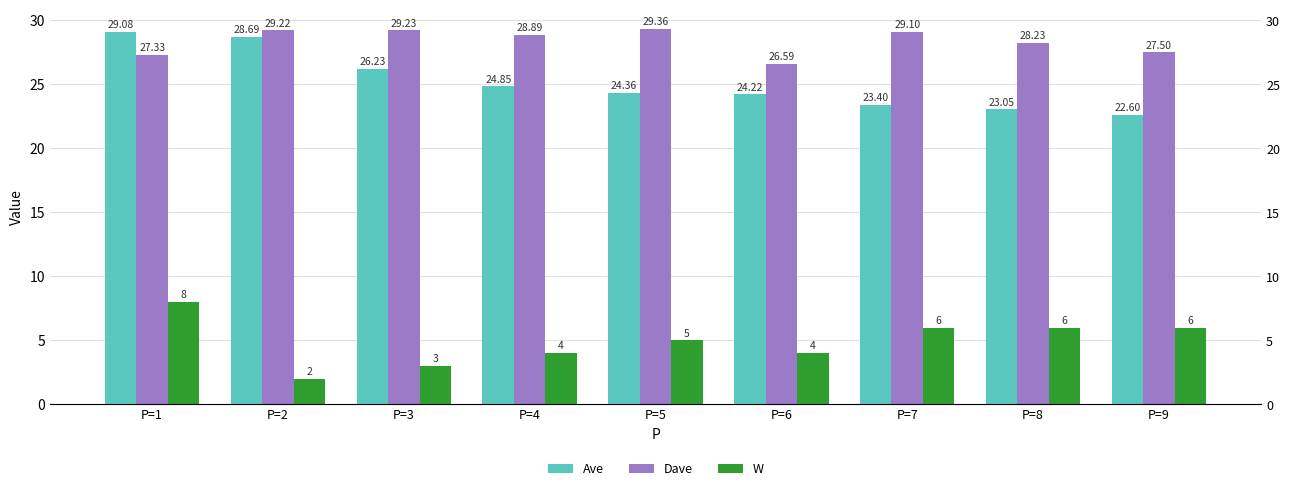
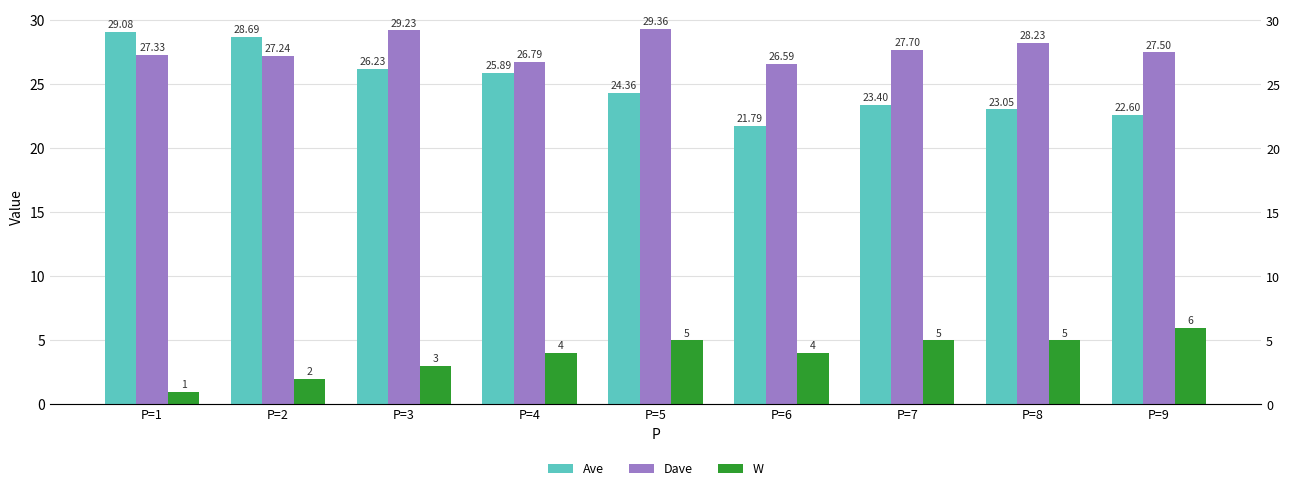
  {
    "Ave": {
      "P=1": 29.08,
      "P=2": 28.69,
      "P=3": 26.23,
-     "P=4": 24.85,
+     "P=4": 25.89,
      "P=5": 24.36,
-     "P=6": 24.22,
+     "P=6": 21.79,
      "P=7": 23.40,
      "P=8": 23.05,
      "P=9": 22.60
    },
    "Dave": {
      "P=1": 27.33,
-     "P=2": 29.22,
+     "P=2": 27.24,
      "P=3": 29.23,
-     "P=4": 28.89,
+     "P=4": 26.79,
      "P=5": 29.36,
      "P=6": 26.59,
-     "P=7": 29.10,
+     "P=7": 27.70,
      "P=8": 28.23,
      "P=9": 27.50
    },
    "W": {
-     "P=1": 8,
+     "P=1": 1,
      "P=2": 2,
      "P=3": 3,
      "P=4": 4,
      "P=5": 5,
      "P=6": 4,
-     "P=7": 6,
-     "P=8": 6,
+     "P=7": 5,
+     "P=8": 5,
      "P=9": 6
    }
  }
